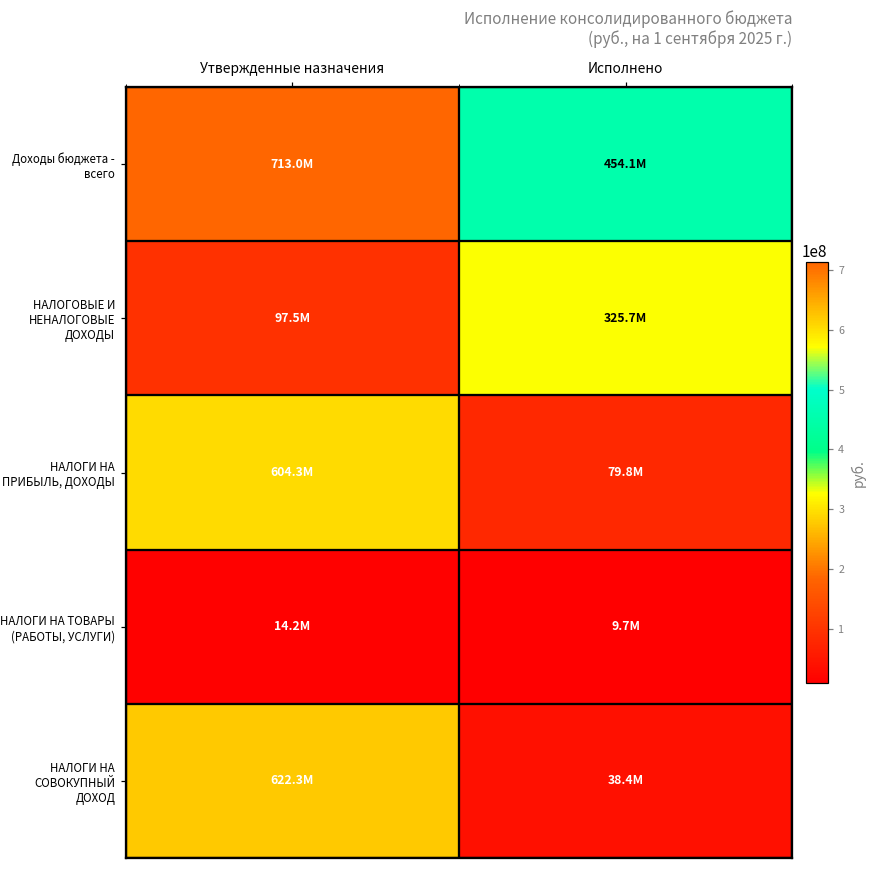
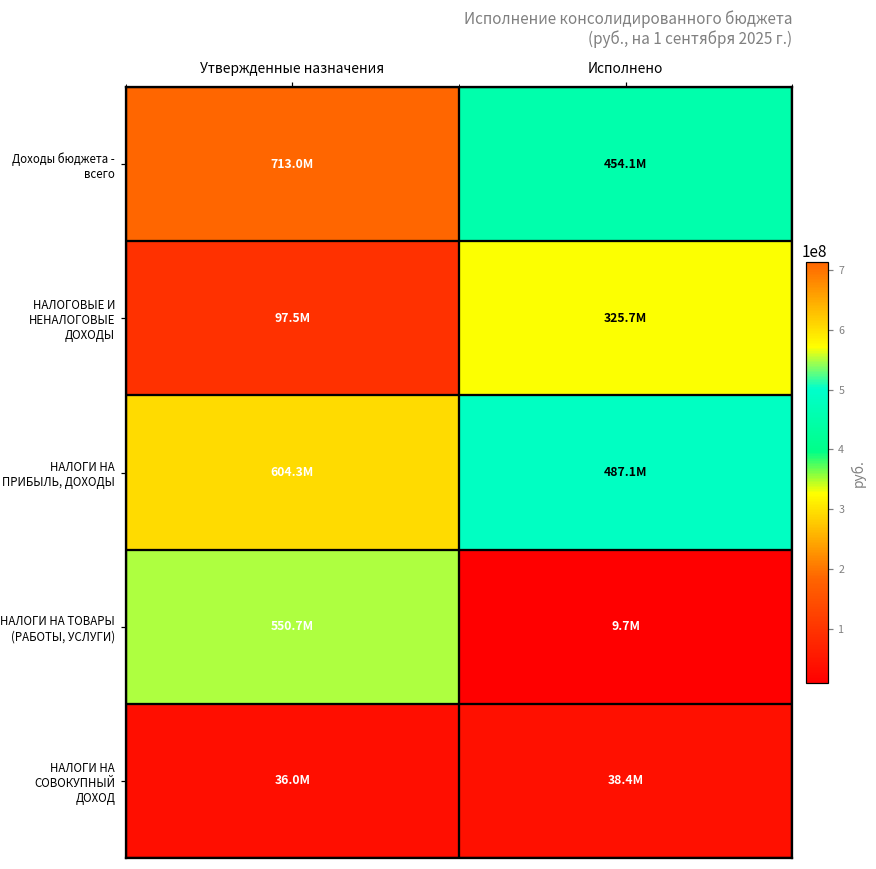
  {
    "Доходы бюджета - всего": {
      "Утвержденные назначения": "713.0M",
      "Исполнено": "454.1M"
    },
    "НАЛОГОВЫЕ И НЕНАЛОГОВЫЕ ДОХОДЫ": {
      "Утвержденные назначения": "97.5M",
      "Исполнено": "325.7M"
    },
    "НАЛОГИ НА ПРИБЫЛЬ, ДОХОДЫ": {
      "Утвержденные назначения": "604.3M",
-     "Исполнено": "79.8M"
+     "Исполнено": "487.1M"
    },
    "НАЛОГИ НА ТОВАРЫ (РАБОТЫ, УСЛУГИ)": {
-     "Утвержденные назначения": "14.2M",
+     "Утвержденные назначения": "550.7M",
      "Исполнено": "9.7M"
    },
    "НАЛОГИ НА СОВОКУПНЫЙ ДОХОД": {
-     "Утвержденные назначения": "622.3M",
+     "Утвержденные назначения": "36.0M",
      "Исполнено": "38.4M"
    }
  }
